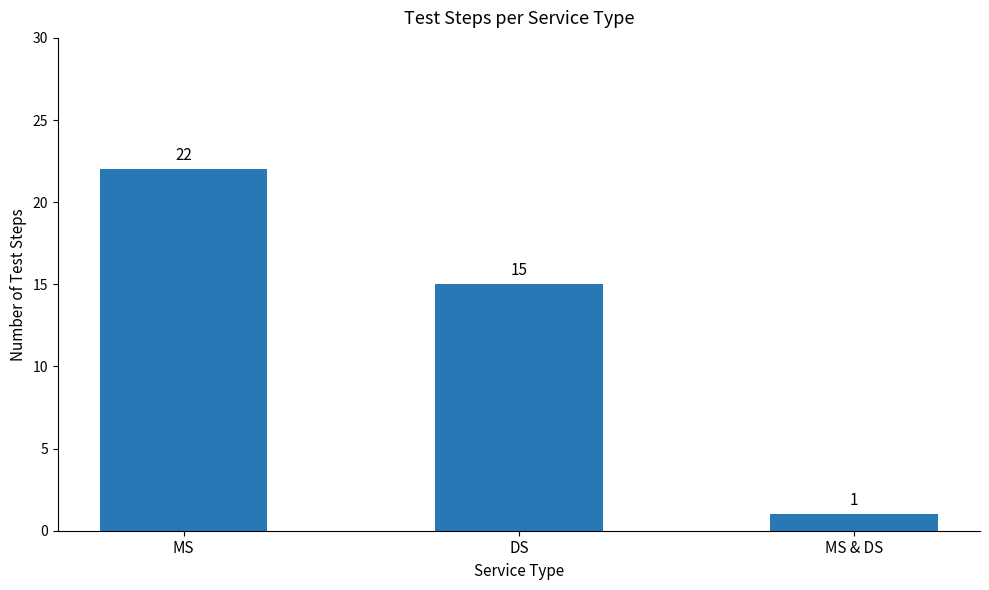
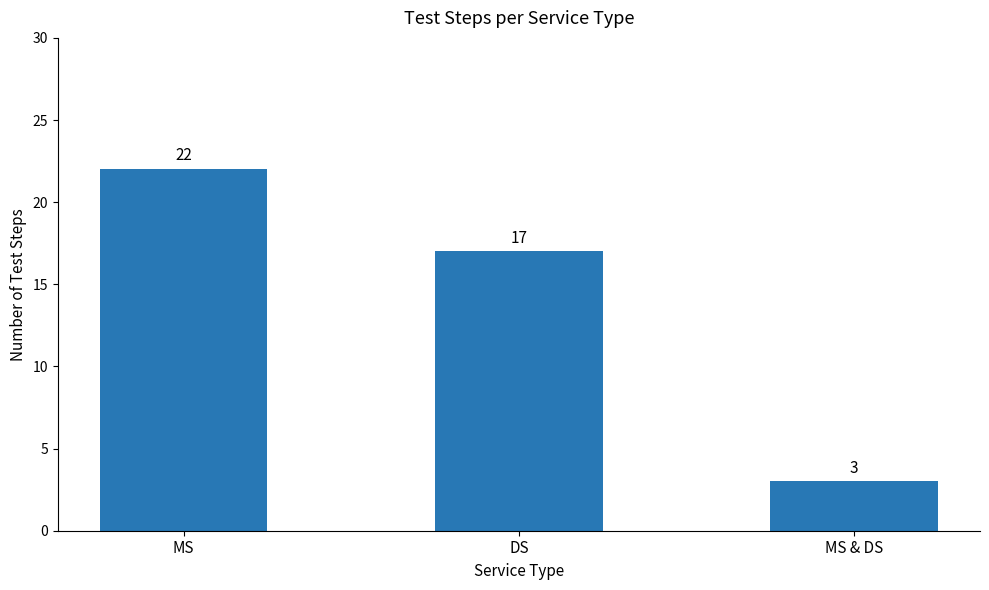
  {
    "MS": 22,
-   "DS": 15,
-   "MS & DS": 1
+   "DS": 17,
+   "MS & DS": 3
  }
